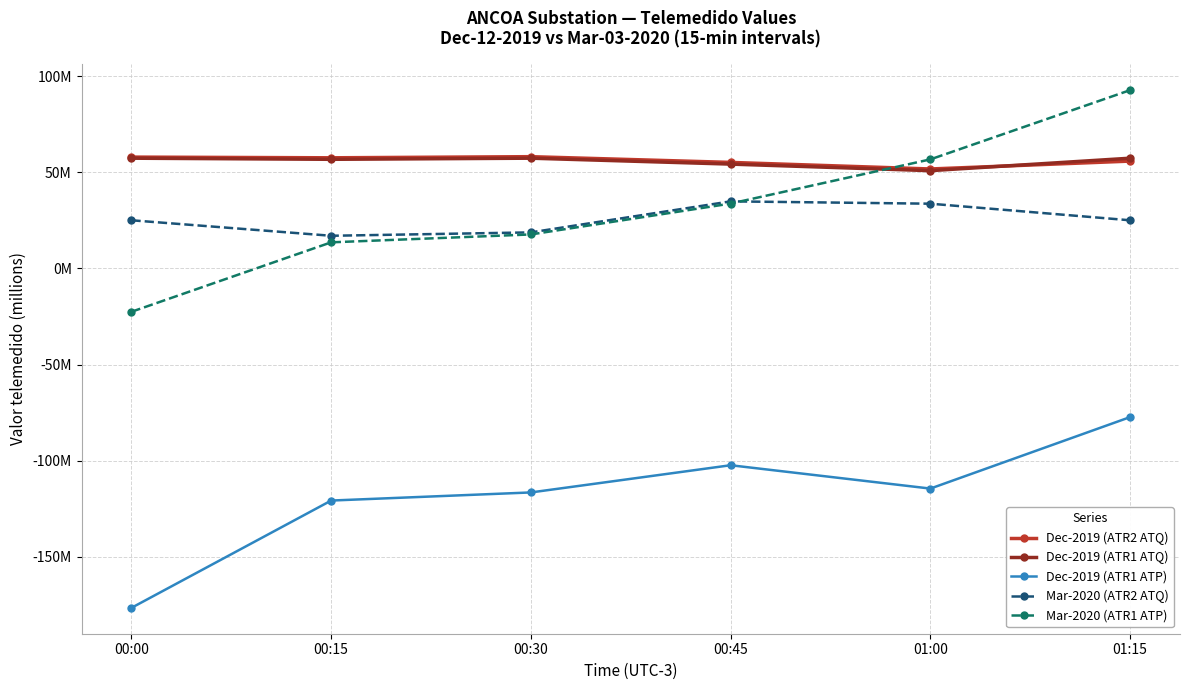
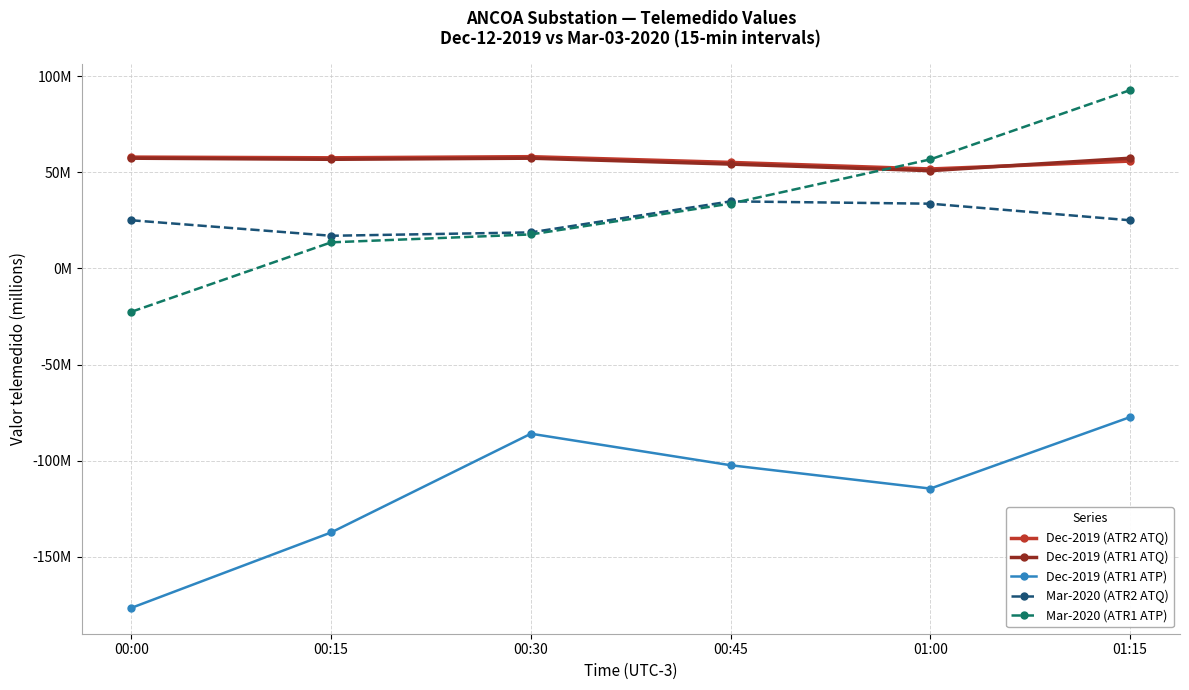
  {
    "Dec-2019 (ATR1 ATP)": {
      "00:00": -177000000,
-     "00:15": -121000000,
-     "00:30": -116000000,
+     "00:15": -137000000,
+     "00:30": -86000000,
      "00:45": -102000000,
      "01:00": -114000000,
      "01:15": -77000000
    }
  }
